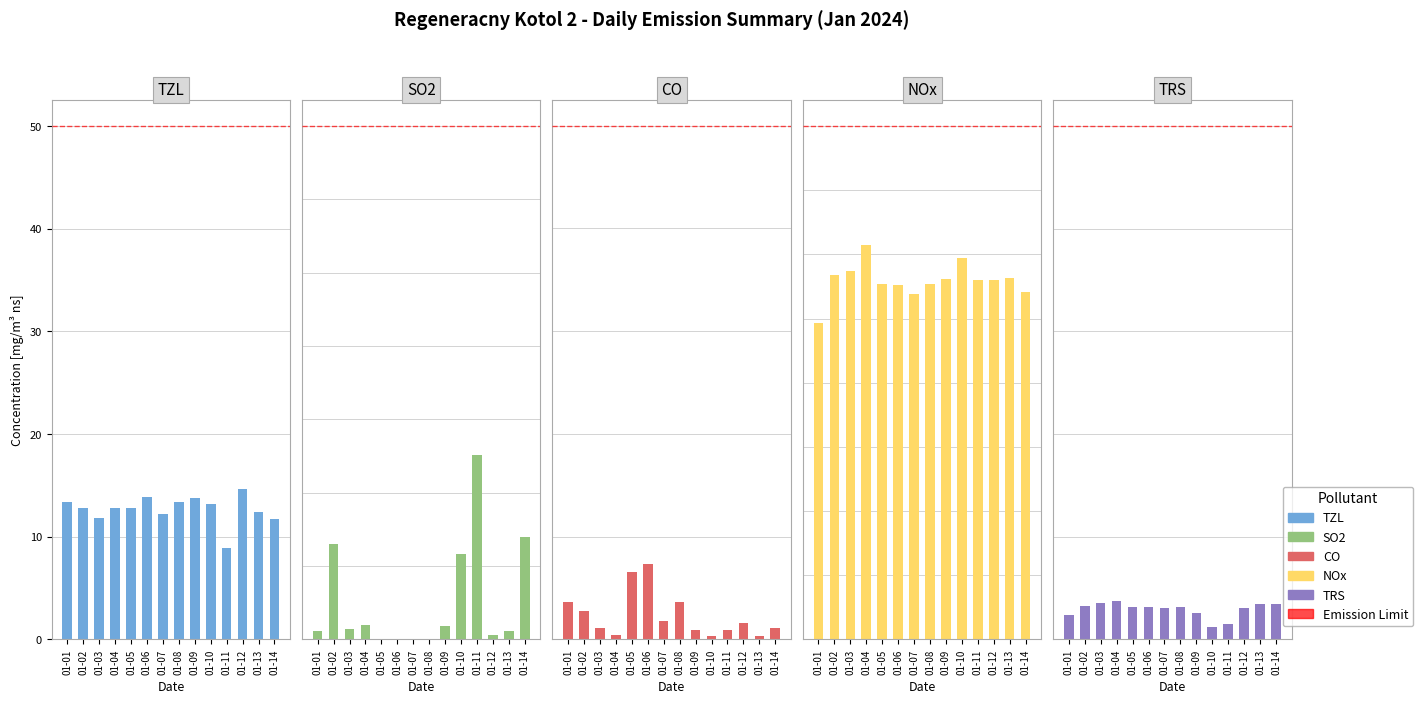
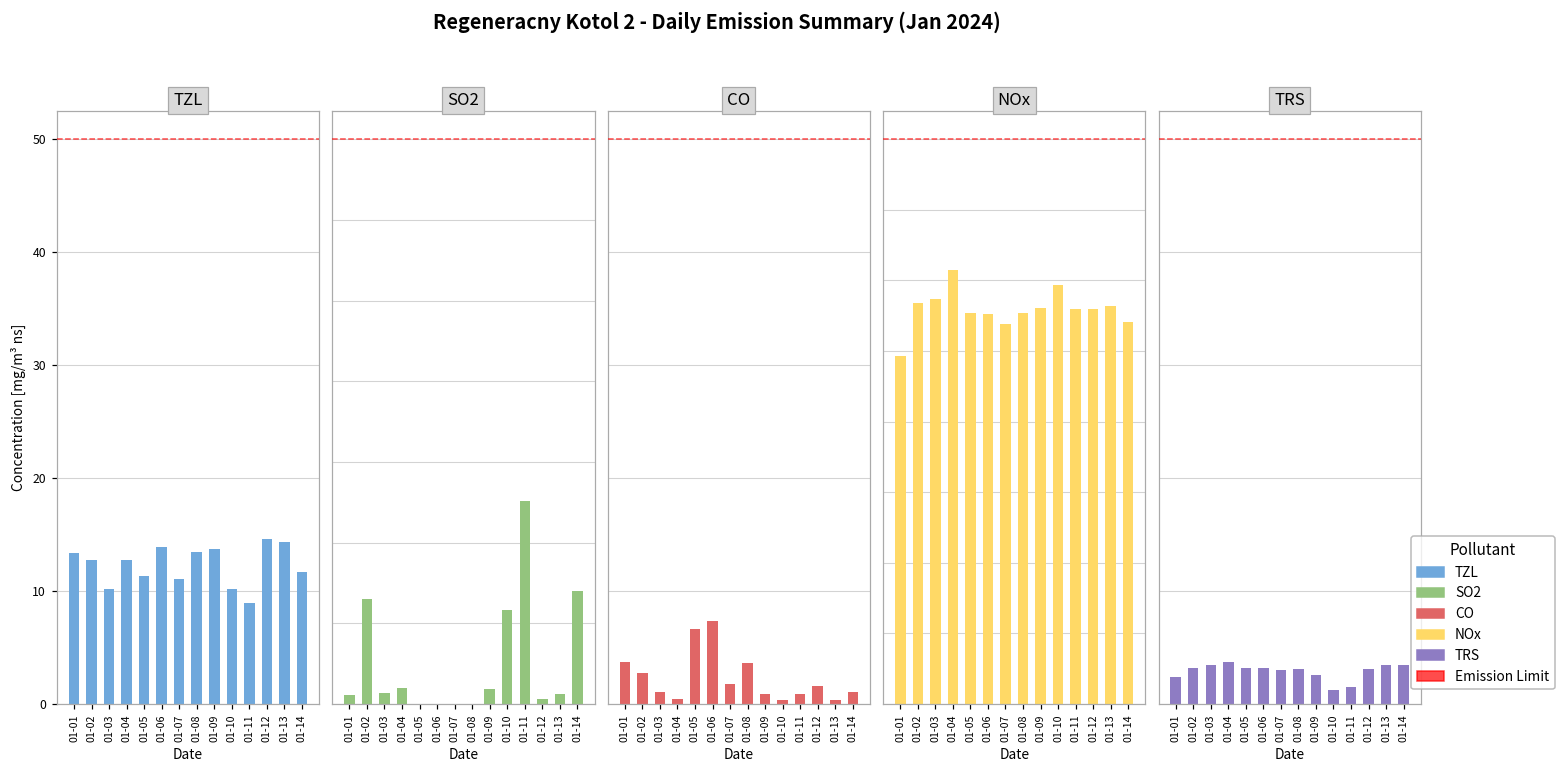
  {
    "TZL": {
      "01-01": 13.3,
      "01-02": 12.8,
-     "01-03": 11.8,
+     "01-03": 10.1,
      "01-04": 12.8,
-     "01-05": 12.8,
+     "01-05": 11.3,
      "01-06": 13.9,
-     "01-07": 12.2,
+     "01-07": 11.1,
      "01-08": 13.4,
      "01-09": 13.7,
-     "01-10": 13.2,
+     "01-10": 10.2,
      "01-11": 8.9,
      "01-12": 14.6,
-     "01-13": 12.4,
+     "01-13": 14.4,
      "01-14": 11.7
    }
  }
